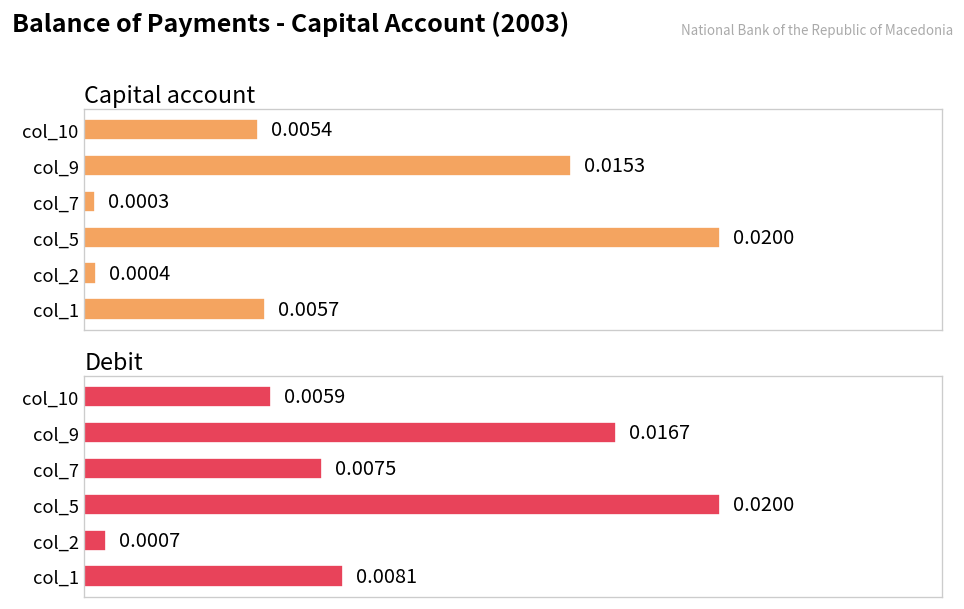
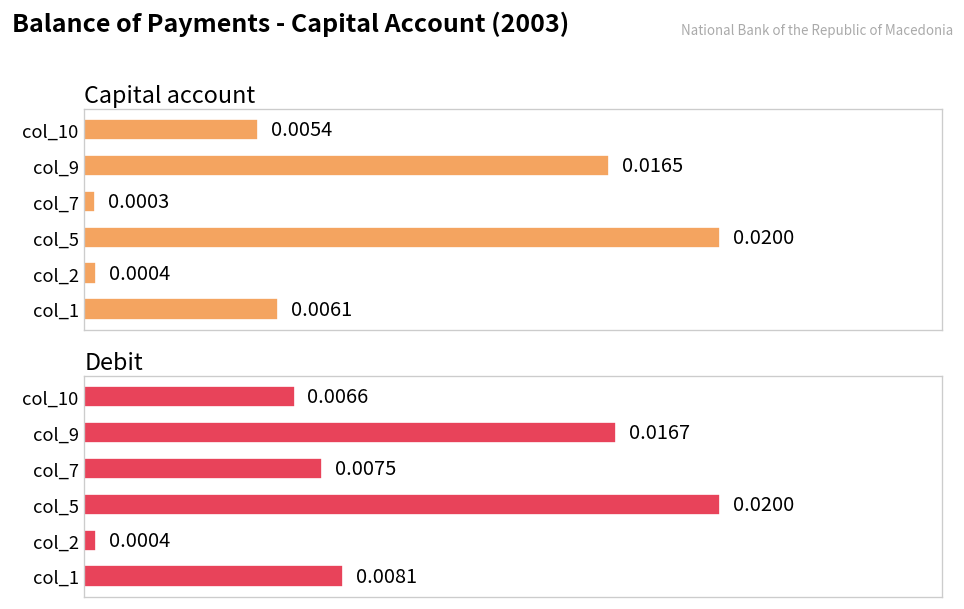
  {
    "Capital account": {
      "col_10": 0.0054,
-     "col_9": 0.0153,
+     "col_9": 0.0165,
      "col_7": 0.0003,
      "col_5": 0.0200,
      "col_2": 0.0004,
-     "col_1": 0.0057
+     "col_1": 0.0061
    },
    "Debit": {
-     "col_10": 0.0059,
+     "col_10": 0.0066,
      "col_9": 0.0167,
      "col_7": 0.0075,
      "col_5": 0.0200,
-     "col_2": 0.0007,
+     "col_2": 0.0004,
      "col_1": 0.0081
    }
  }
